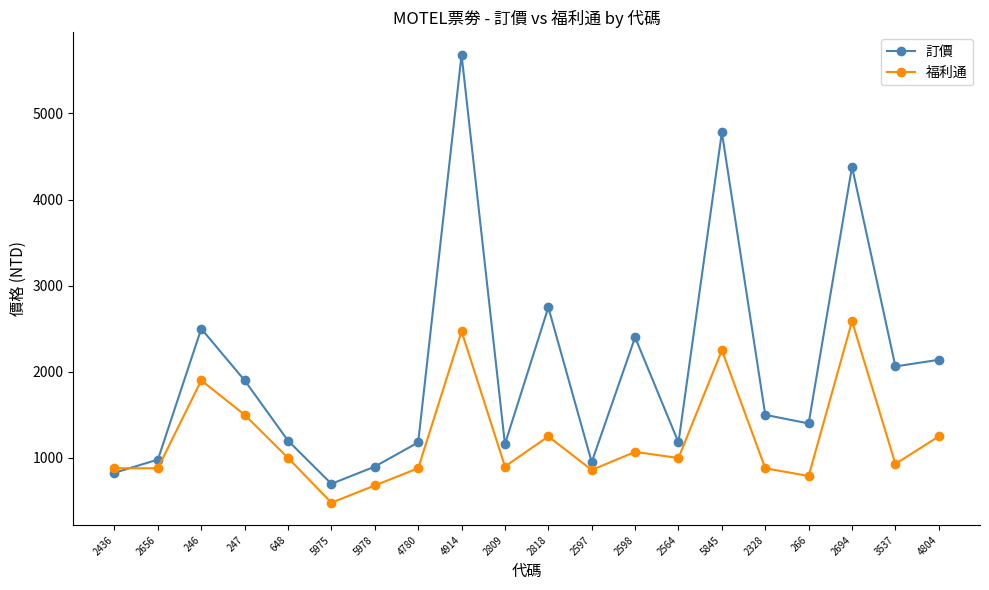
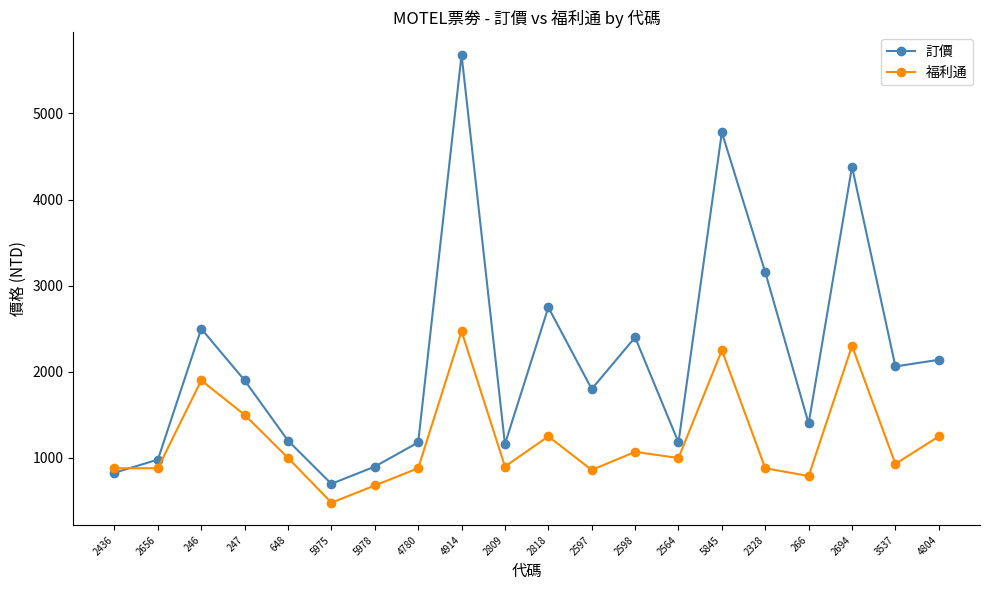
  {
    "訂價": {
      "2436": 800,
      "2656": 1000,
      "246": 2500,
      "247": 1900,
      "648": 1200,
      "5975": 700,
      "5978": 900,
      "4780": 1200,
      "4914": 5700,
      "2809": 1200,
      "2818": 2700,
-     "2597": 1000,
+     "2597": 1800,
      "2598": 2400,
      "2564": 1200,
      "5845": 4800,
-     "2328": 1500,
+     "2328": 3200,
      "266": 1400,
      "2694": 4400,
      "3537": 2100,
      "4804": 2100
    },
    "福利通": {
      "2436": 900,
      "2656": 900,
      "246": 1900,
      "247": 1500,
      "648": 1000,
      "5975": 500,
      "5978": 700,
      "4780": 900,
      "4914": 2500,
      "2809": 900,
      "2818": 1300,
      "2597": 900,
      "2598": 1100,
      "2564": 1000,
      "5845": 2300,
      "2328": 900,
      "266": 800,
-     "2694": 2600,
+     "2694": 2300,
      "3537": 900,
      "4804": 1300
    }
  }
